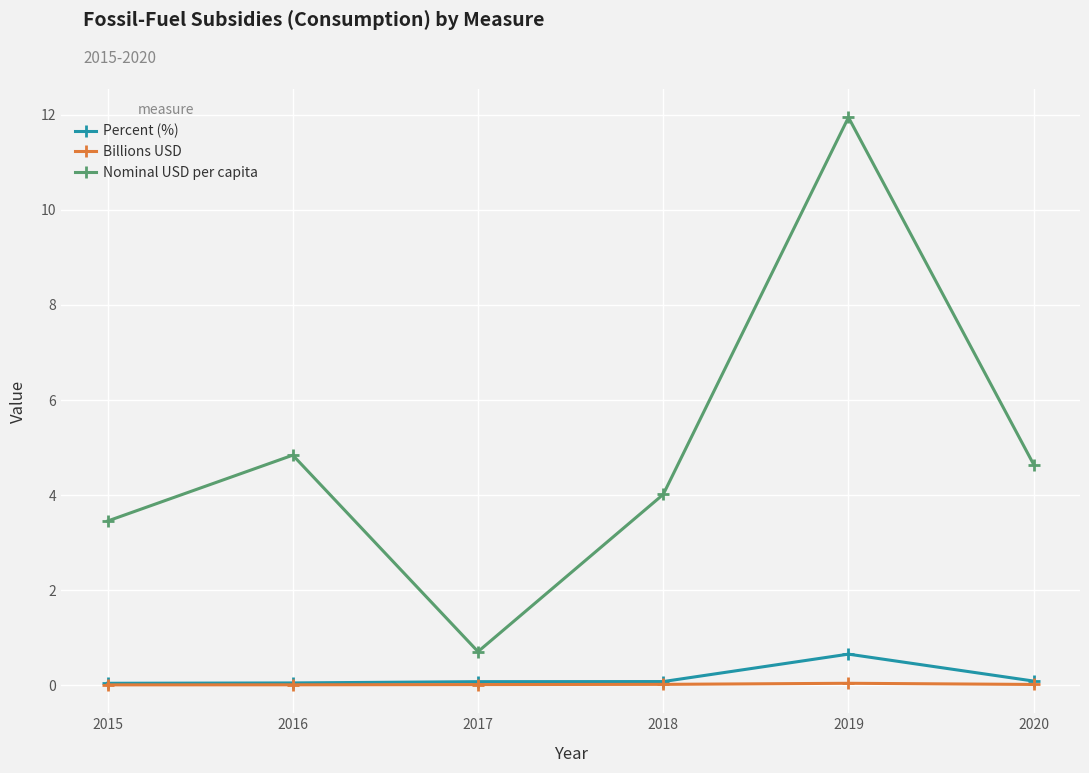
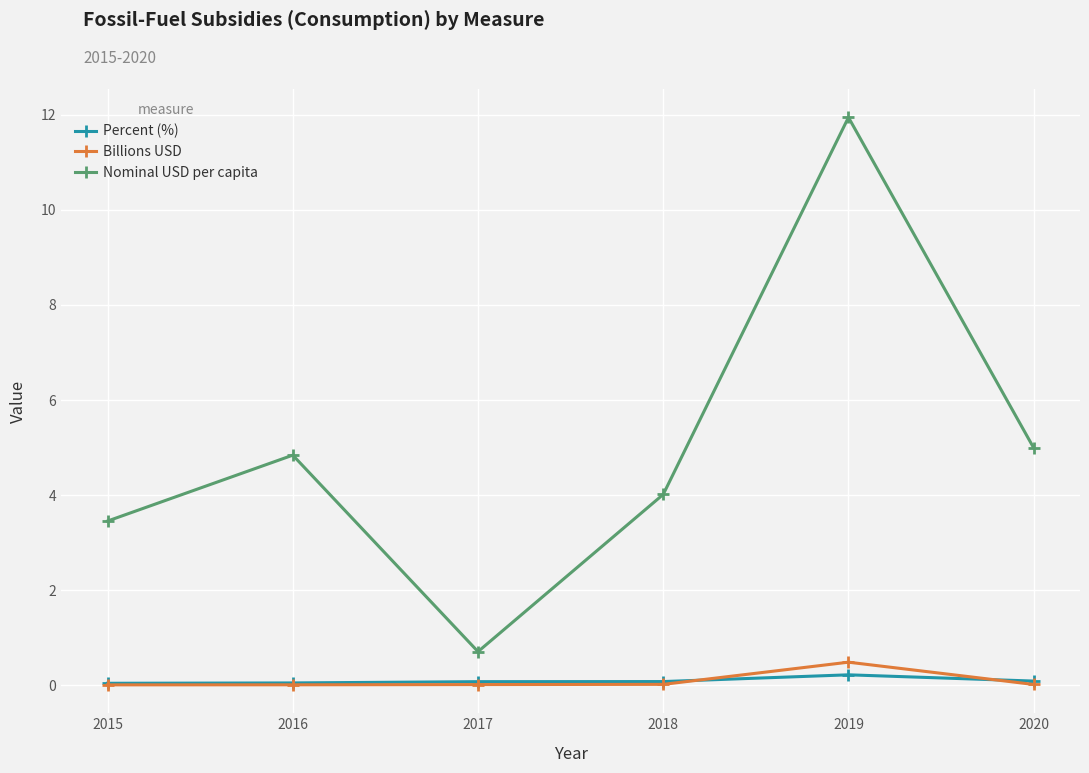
  {
    "Percent (%)": {
      "2017": 0.1,
      "2018": 0.1,
-     "2019": 0.7,
+     "2019": 0.2,
      "2020": 0.1
    },
    "Billions USD": {
      "2017": 0.0,
      "2018": 0.0,
-     "2019": 0.0,
+     "2019": 0.5,
      "2020": 0.0
    },
    "Nominal USD per capita": {
      "2015": 3.5,
      "2016": 4.8,
      "2017": 0.7,
      "2018": 4.0,
      "2019": 11.9,
-     "2020": 4.6
+     "2020": 5.0
    }
  }
